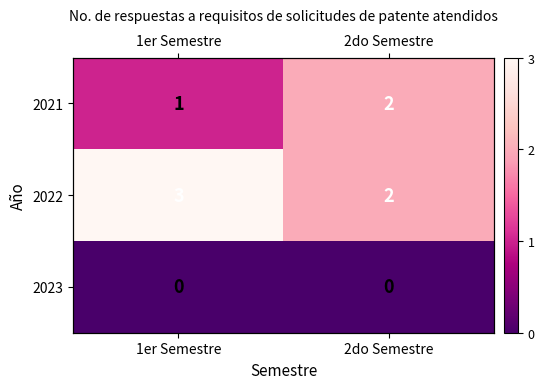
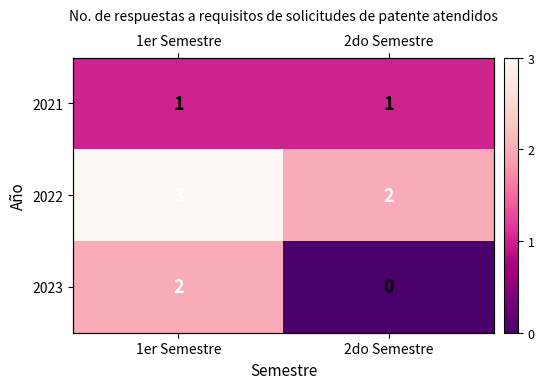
  {
    "2021": {
      "1er Semestre": 1,
-     "2do Semestre": 2
+     "2do Semestre": 1
    },
    "2022": {
      "2do Semestre": 2
    },
    "2023": {
-     "1er Semestre": 0,
+     "1er Semestre": 2,
      "2do Semestre": 0
    }
  }
